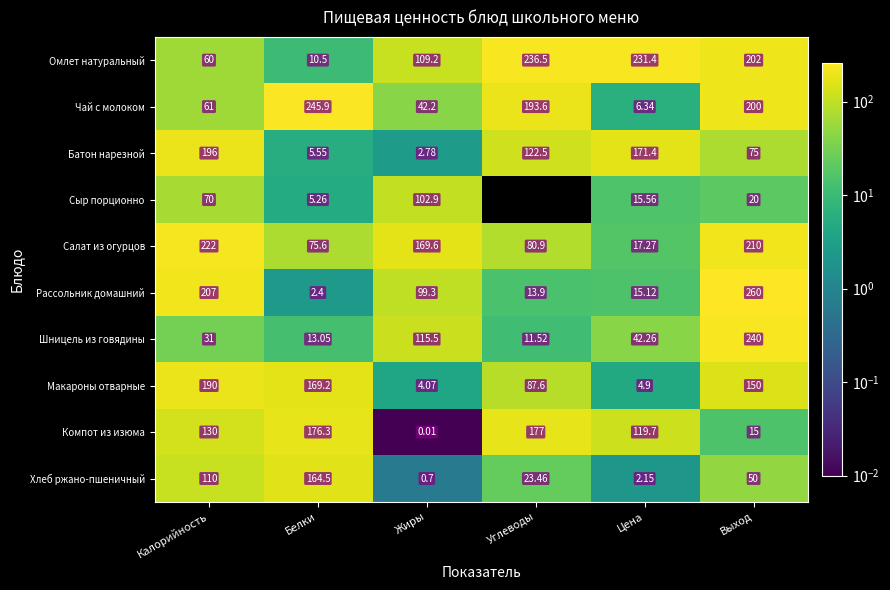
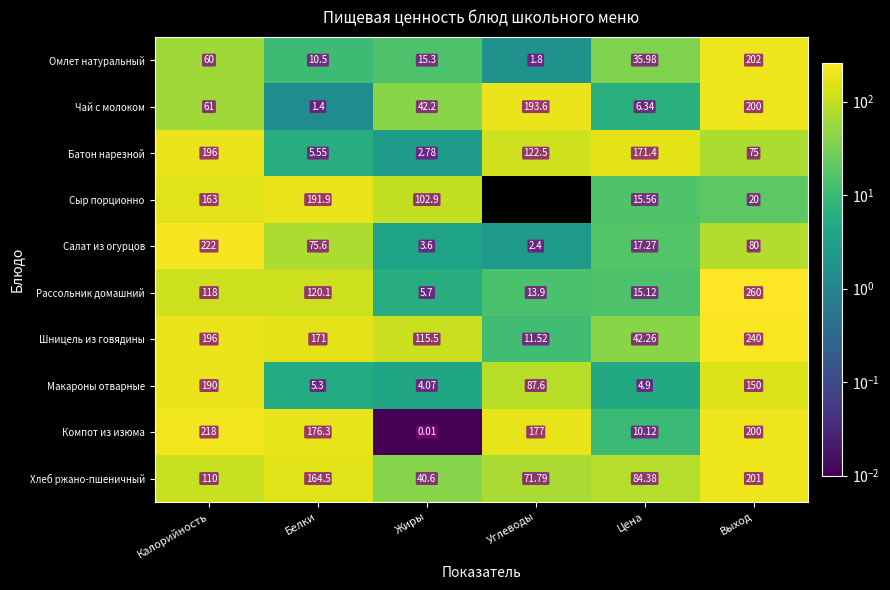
  {
    "Омлет натуральный": {
-     "Жиры": 109.2,
-     "Углеводы": 236.5,
-     "Цена": 231.4
+     "Жиры": 15.3,
+     "Углеводы": 1.8,
+     "Цена": 35.98
    },
    "Чай с молоком": {
-     "Белки": 245.9
+     "Белки": 1.4
    },
    "Сыр порционно": {
-     "Калорийность": 70,
-     "Белки": 5.26
+     "Калорийность": 163,
+     "Белки": 191.9
    },
    "Салат из огурцов": {
-     "Жиры": 169.6,
-     "Углеводы": 80.9,
-     "Выход": 210
+     "Жиры": 3.6,
+     "Углеводы": 2.4,
+     "Выход": 80
    },
    "Рассольник домашний": {
-     "Калорийность": 207,
-     "Белки": 2.4,
-     "Жиры": 99.3
+     "Калорийность": 118,
+     "Белки": 120.1,
+     "Жиры": 5.7
    },
    "Шницель из говядины": {
-     "Калорийность": 31,
-     "Белки": 13.05
+     "Калорийность": 196,
+     "Белки": 171
    },
    "Макароны отварные": {
-     "Белки": 169.2
+     "Белки": 5.3
    },
    "Компот из изюма": {
-     "Калорийность": 130,
-     "Цена": 119.7,
-     "Выход": 15
+     "Калорийность": 218,
+     "Цена": 10.12,
+     "Выход": 200
    },
    "Хлеб ржано-пшеничный": {
-     "Жиры": 0.7,
-     "Углеводы": 23.46,
-     "Цена": 2.15,
-     "Выход": 50
+     "Жиры": 40.6,
+     "Углеводы": 71.79,
+     "Цена": 84.38,
+     "Выход": 201
    }
  }
